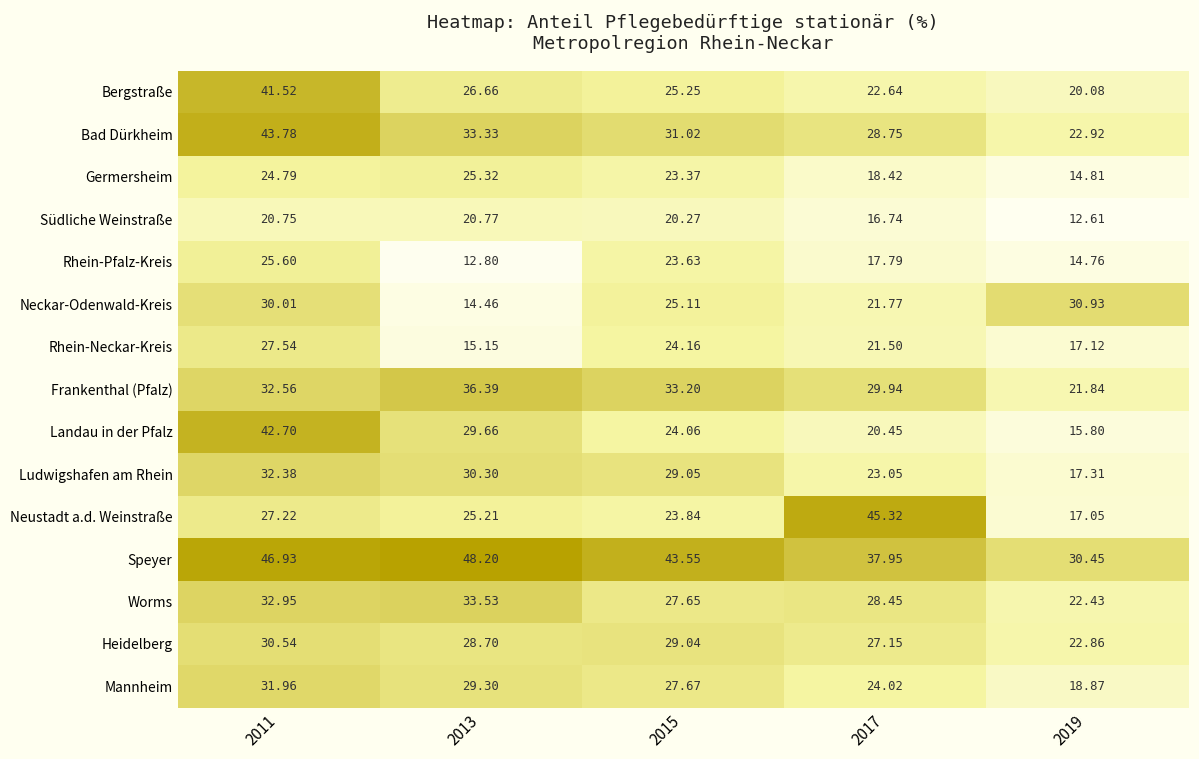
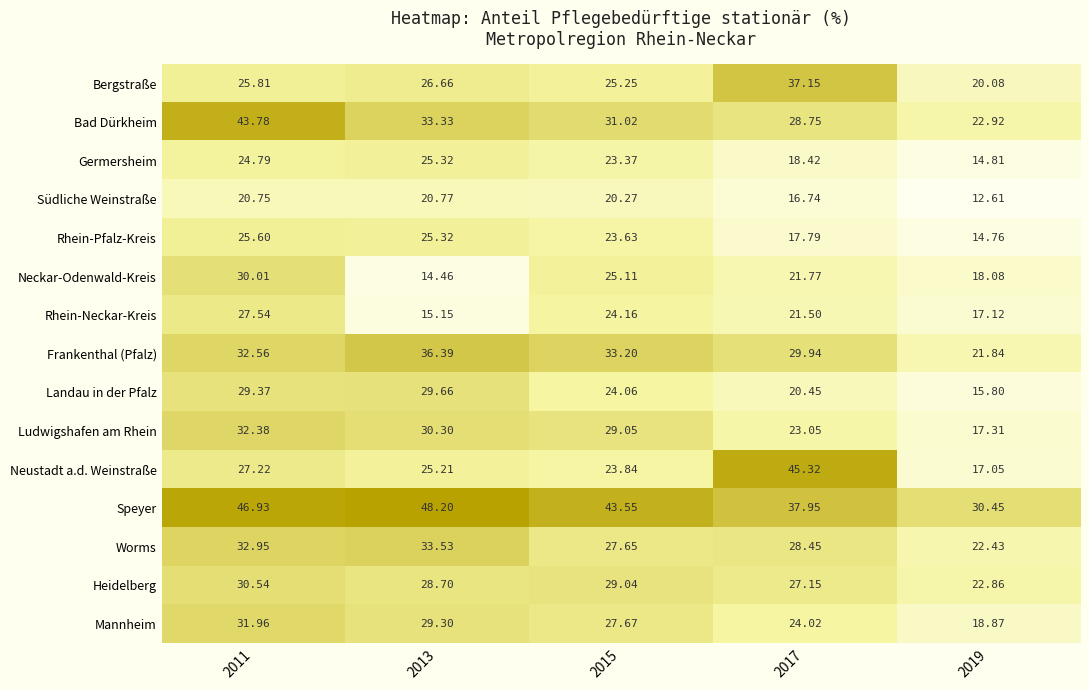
  {
    "Bergstraße": {
-     "2011": 41.52,
+     "2011": 25.81,
      "2013": 26.66,
      "2015": 25.25,
-     "2017": 22.64,
+     "2017": 37.15,
      "2019": 20.08
    },
    "Bad Dürkheim": {
      "2011": 43.78,
      "2013": 33.33,
      "2015": 31.02,
      "2017": 28.75,
      "2019": 22.92
    },
    "Germersheim": {
      "2011": 24.79,
      "2013": 25.32,
      "2015": 23.37,
      "2017": 18.42,
      "2019": 14.81
    },
    "Südliche Weinstraße": {
      "2011": 20.75,
      "2013": 20.77,
      "2015": 20.27,
      "2017": 16.74,
      "2019": 12.61
    },
    "Rhein-Pfalz-Kreis": {
      "2011": 25.60,
-     "2013": 12.80,
+     "2013": 25.32,
      "2015": 23.63,
      "2017": 17.79,
      "2019": 14.76
    },
    "Neckar-Odenwald-Kreis": {
      "2011": 30.01,
      "2013": 14.46,
      "2015": 25.11,
      "2017": 21.77,
-     "2019": 30.93
+     "2019": 18.08
    },
    "Rhein-Neckar-Kreis": {
      "2011": 27.54,
      "2013": 15.15,
      "2015": 24.16,
      "2017": 21.50,
      "2019": 17.12
    },
    "Frankenthal (Pfalz)": {
      "2011": 32.56,
      "2013": 36.39,
      "2015": 33.20,
      "2017": 29.94,
      "2019": 21.84
    },
    "Landau in der Pfalz": {
-     "2011": 42.70,
+     "2011": 29.37,
      "2013": 29.66,
      "2015": 24.06,
      "2017": 20.45,
      "2019": 15.80
    },
    "Ludwigshafen am Rhein": {
      "2011": 32.38,
      "2013": 30.30,
      "2015": 29.05,
      "2017": 23.05,
      "2019": 17.31
    },
    "Neustadt a.d. Weinstraße": {
      "2011": 27.22,
      "2013": 25.21,
      "2015": 23.84,
      "2017": 45.32,
      "2019": 17.05
    },
    "Speyer": {
      "2011": 46.93,
      "2013": 48.20,
      "2015": 43.55,
      "2017": 37.95,
      "2019": 30.45
    },
    "Worms": {
      "2011": 32.95,
      "2013": 33.53,
      "2015": 27.65,
      "2017": 28.45,
      "2019": 22.43
    },
    "Heidelberg": {
      "2011": 30.54,
      "2013": 28.70,
      "2015": 29.04,
      "2017": 27.15,
      "2019": 22.86
    },
    "Mannheim": {
      "2011": 31.96,
      "2013": 29.30,
      "2015": 27.67,
      "2017": 24.02,
      "2019": 18.87
    }
  }
